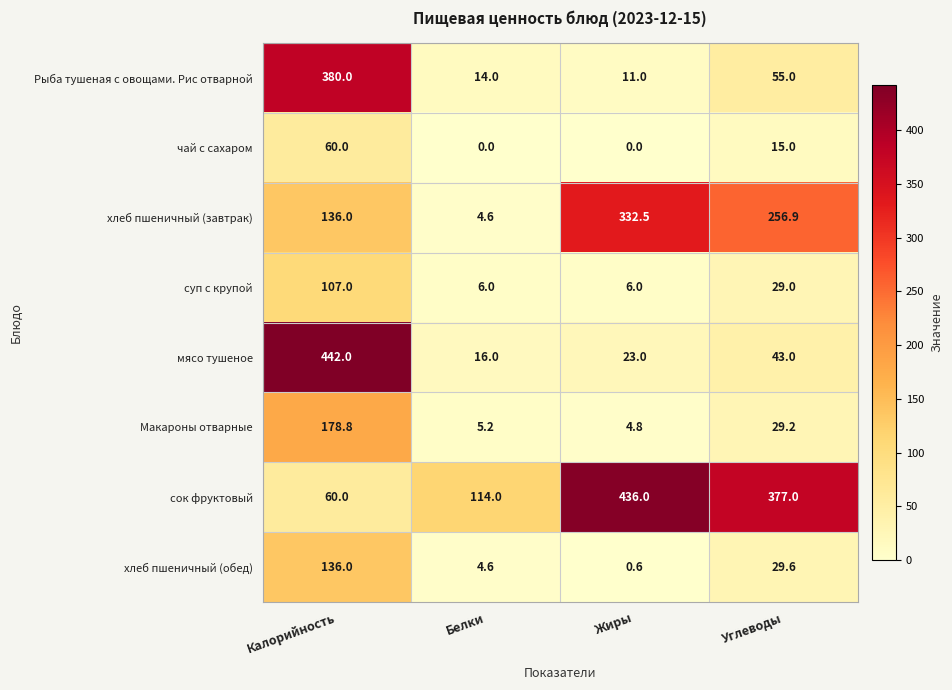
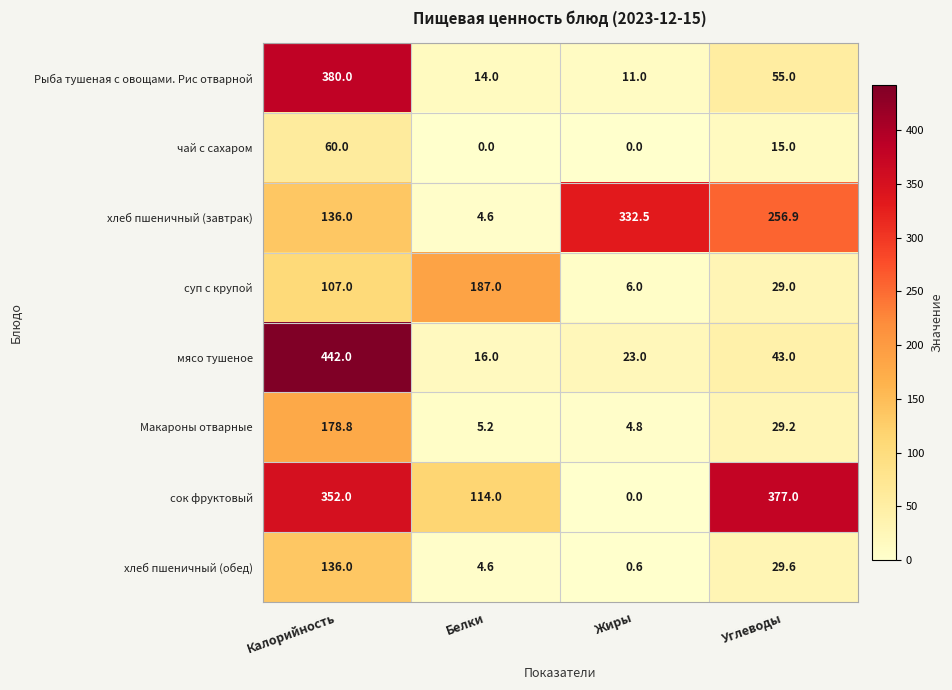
  {
    "Рыба тушеная с овощами. Рис отварной": {
      "Калорийность": 380.0,
      "Белки": 14.0,
      "Жиры": 11.0,
      "Углеводы": 55.0
    },
    "чай с сахаром": {
      "Калорийность": 60.0,
      "Белки": 0.0,
      "Жиры": 0.0,
      "Углеводы": 15.0
    },
    "хлеб пшеничный (завтрак)": {
      "Калорийность": 136.0,
      "Белки": 4.6,
      "Жиры": 332.5,
      "Углеводы": 256.9
    },
    "суп с крупой": {
      "Калорийность": 107.0,
-     "Белки": 6.0,
+     "Белки": 187.0,
      "Жиры": 6.0,
      "Углеводы": 29.0
    },
    "мясо тушеное": {
      "Калорийность": 442.0,
      "Белки": 16.0,
      "Жиры": 23.0,
      "Углеводы": 43.0
    },
    "Макароны отварные": {
      "Калорийность": 178.8,
      "Белки": 5.2,
      "Жиры": 4.8,
      "Углеводы": 29.2
    },
    "сок фруктовый": {
-     "Калорийность": 60.0,
+     "Калорийность": 352.0,
      "Белки": 114.0,
-     "Жиры": 436.0,
+     "Жиры": 0.0,
      "Углеводы": 377.0
    },
    "хлеб пшеничный (обед)": {
      "Калорийность": 136.0,
      "Белки": 4.6,
      "Жиры": 0.6,
      "Углеводы": 29.6
    }
  }
